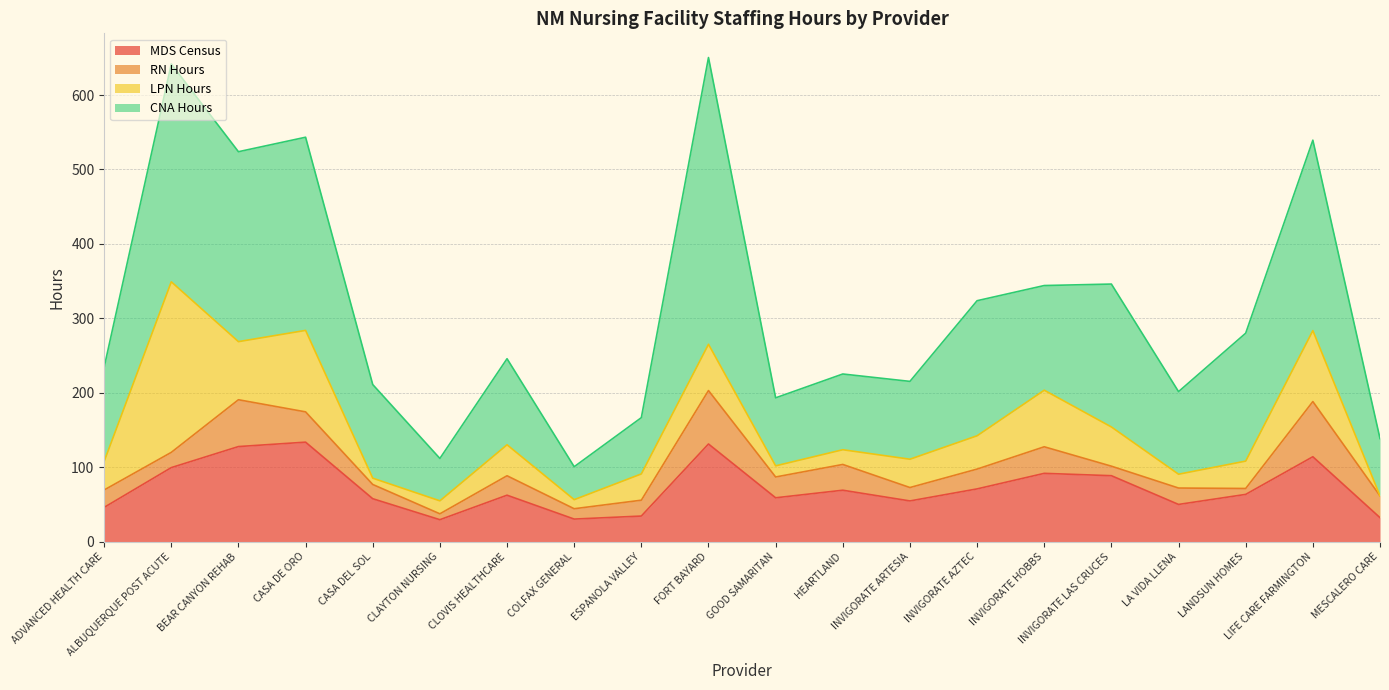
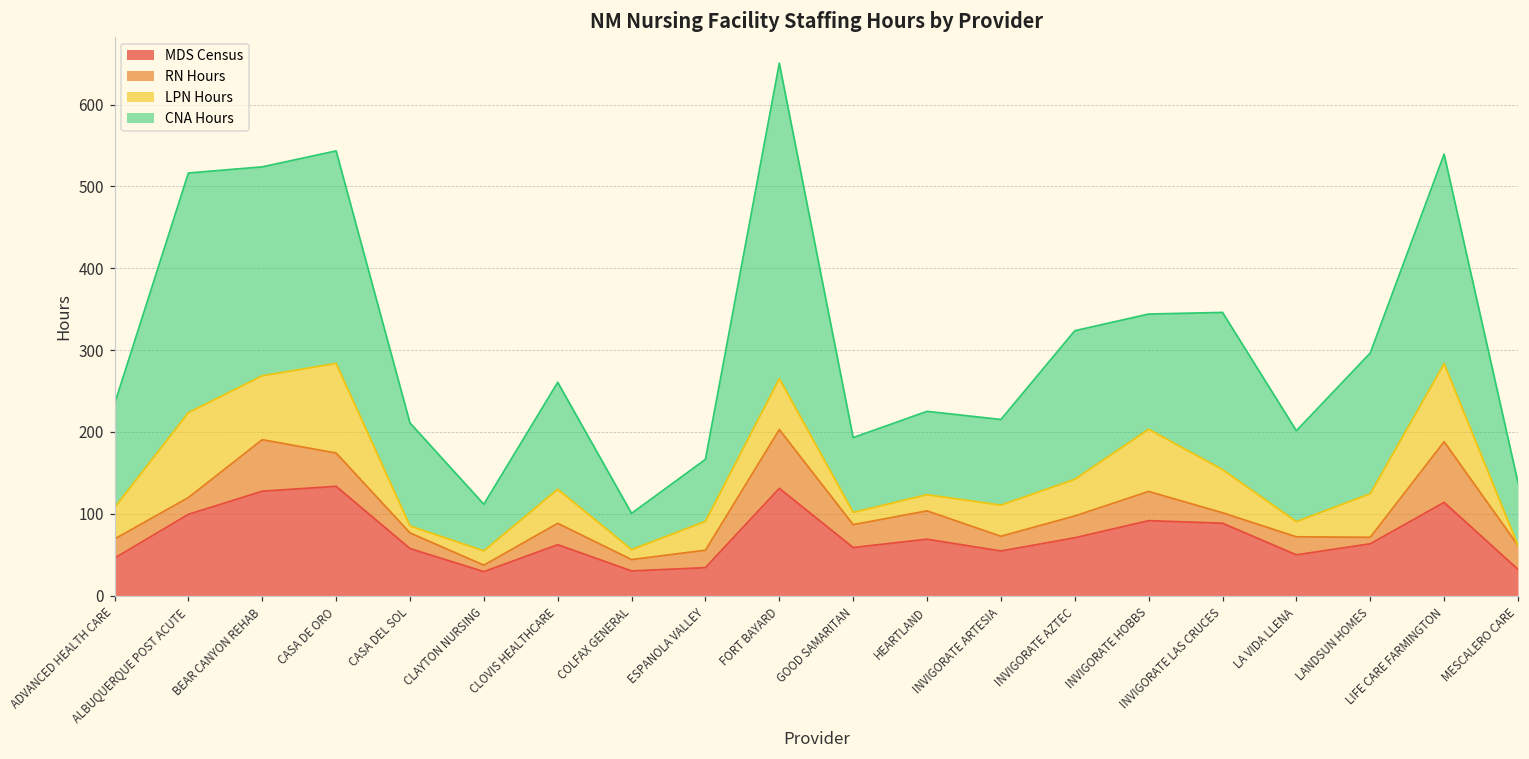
  {
    "LPN Hours": {
      "ADVANCED HEALTH CARE": 40,
-     "ALBUQUERQUE POST ACUTE": 230,
+     "ALBUQUERQUE POST ACUTE": 100,
      "BEAR CANYON REHAB": 80,
      "CASA DE ORO": 110,
      "CASA DEL SOL": 10,
      "CLAYTON NURSING": 20,
      "CLOVIS HEALTHCARE": 40,
      "COLFAX GENERAL": 10,
      "ESPANOLA VALLEY": 40,
      "FORT BAYARD": 60,
      "GOOD SAMARITAN": 10,
      "HEARTLAND": 20,
      "INVIGORATE ARTESIA": 40,
      "INVIGORATE AZTEC": 40,
      "INVIGORATE HOBBS": 80,
      "INVIGORATE LAS CRUCES": 50,
      "LA VIDA LLENA": 20,
-     "LANDSUN HOMES": 40,
+     "LANDSUN HOMES": 50,
      "LIFE CARE FARMINGTON": 100
    },
    "CNA Hours": {
      "ADVANCED HEALTH CARE": 130,
      "BEAR CANYON REHAB": 260,
      "CASA DE ORO": 260,
      "CASA DEL SOL": 130,
      "CLAYTON NURSING": 60,
-     "CLOVIS HEALTHCARE": 120,
+     "CLOVIS HEALTHCARE": 130,
      "COLFAX GENERAL": 40,
      "ESPANOLA VALLEY": 80,
      "FORT BAYARD": 390,
      "GOOD SAMARITAN": 90,
      "HEARTLAND": 100,
      "INVIGORATE ARTESIA": 100,
      "INVIGORATE AZTEC": 180,
      "INVIGORATE HOBBS": 140,
      "INVIGORATE LAS CRUCES": 190,
      "LA VIDA LLENA": 110,
      "LANDSUN HOMES": 170,
      "LIFE CARE FARMINGTON": 260,
      "MESCALERO CARE": 80
    }
  }
